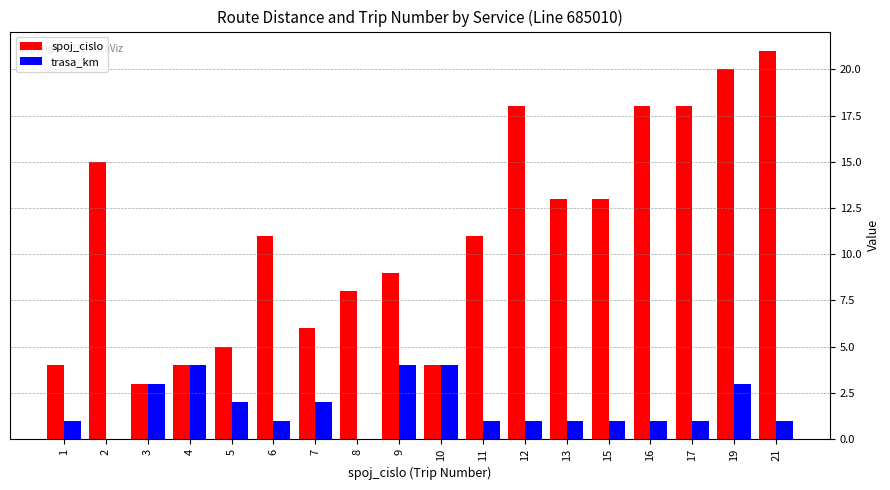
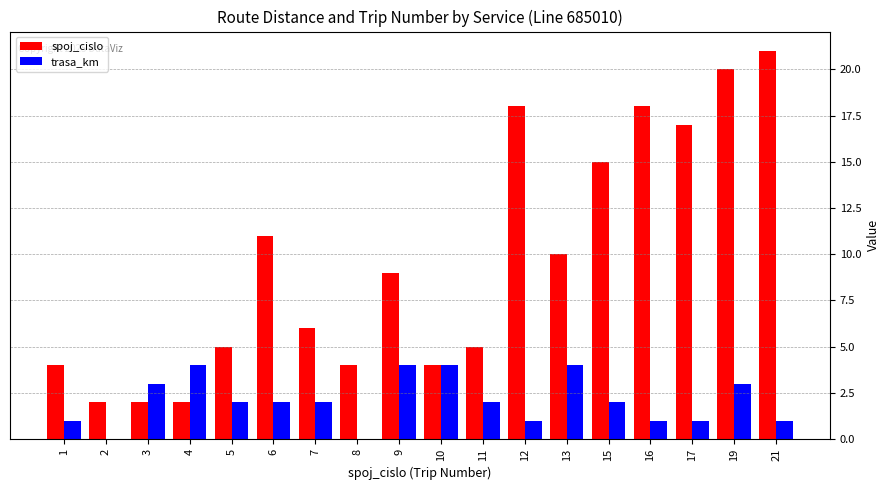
  {
    "spoj_cislo": {
      "1": 4,
-     "2": 15,
-     "3": 3,
-     "4": 4,
+     "2": 2,
+     "3": 2,
+     "4": 2,
      "5": 5,
      "6": 11,
      "7": 6,
-     "8": 8,
+     "8": 4,
      "9": 9,
      "10": 4,
-     "11": 11,
+     "11": 5,
      "12": 18,
-     "13": 13,
-     "15": 13,
+     "13": 10,
+     "15": 15,
      "16": 18,
-     "17": 18,
+     "17": 17,
      "19": 20,
      "21": 21
    },
    "trasa_km": {
      "1": 1,
      "2": 0,
      "3": 3,
      "4": 4,
      "5": 2,
-     "6": 1,
+     "6": 2,
      "7": 2,
      "8": 0,
      "9": 4,
      "10": 4,
-     "11": 1,
+     "11": 2,
      "12": 1,
-     "13": 1,
-     "15": 1,
+     "13": 4,
+     "15": 2,
      "16": 1,
      "17": 1,
      "19": 3,
      "21": 1
    }
  }
